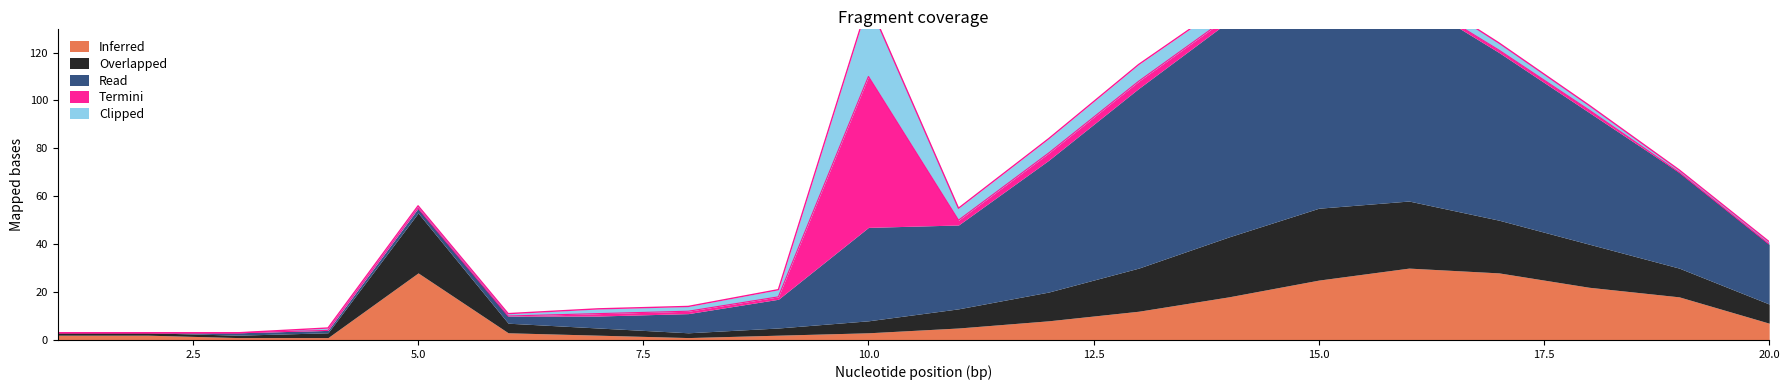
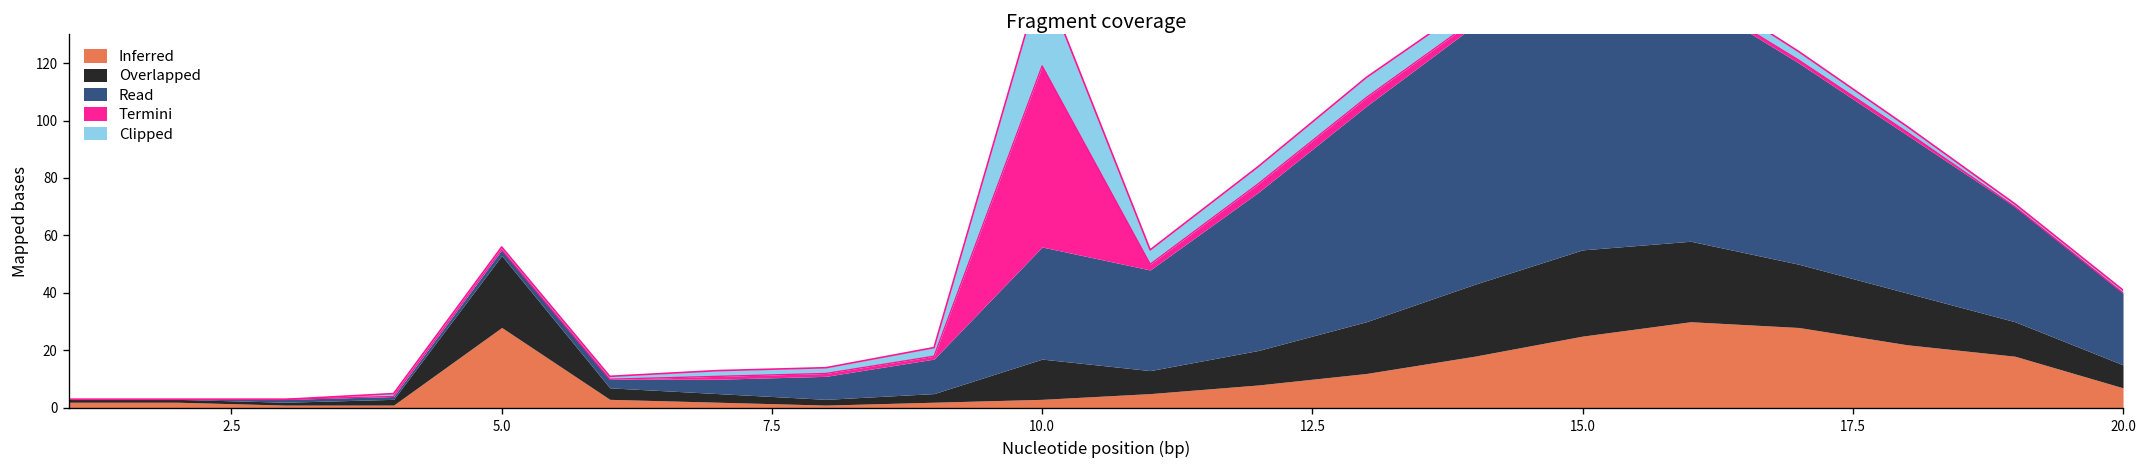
  {
    "Inferred": {
      "5.0": 28,
      "10.0": 3,
      "15.0": 25,
      "20.0": 7
    },
    "Overlapped": {
      "5.0": 25,
-     "10.0": 5,
+     "10.0": 14,
      "15.0": 30,
      "20.0": 8
    },
    "Read": {
      "10.0": 39
    },
    "Termini": {
      "10.0": 63
    }
  }
